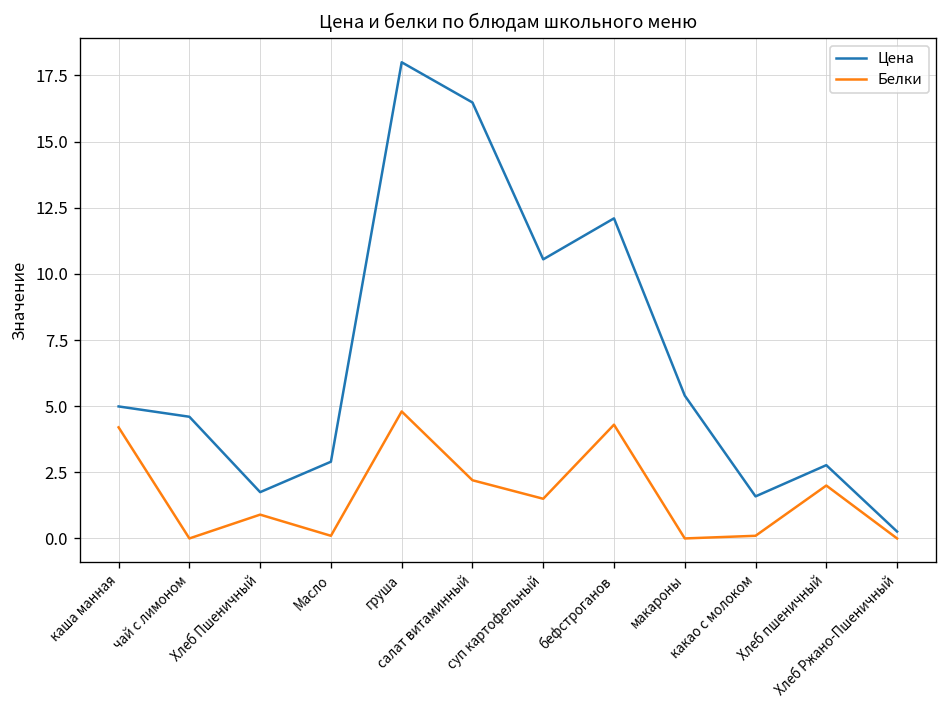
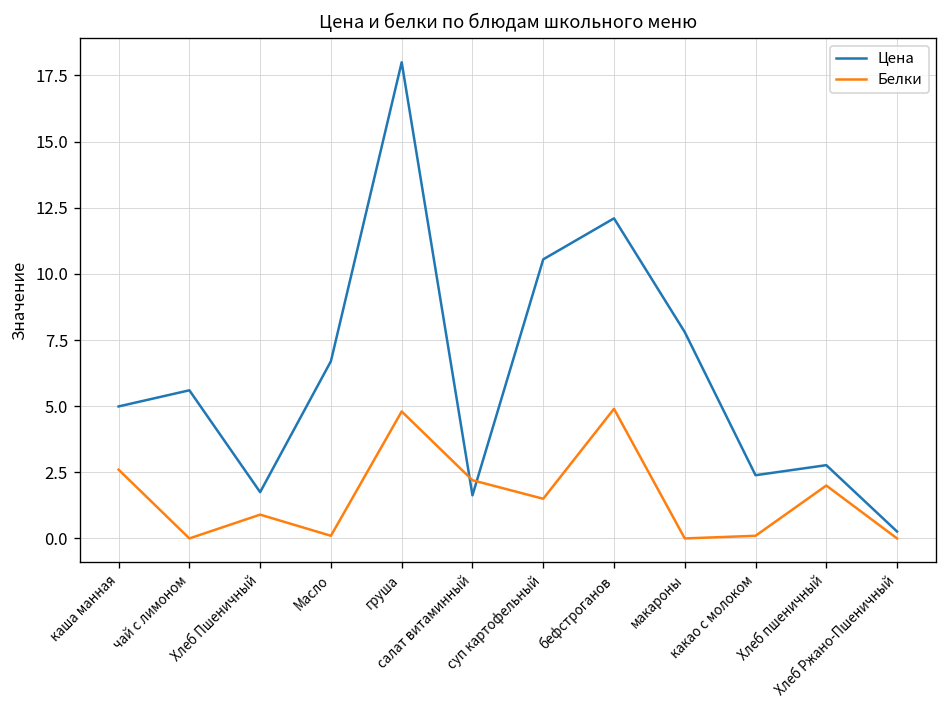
  {
    "Цена": {
      "каша манная": 5.0,
-     "чай с лимоном": 4.6,
+     "чай с лимоном": 5.6,
      "Хлеб Пшеничный": 1.8,
-     "Масло": 2.9,
+     "Масло": 6.7,
      "груша": 18.0,
-     "салат витаминный": 16.5,
+     "салат витаминный": 1.6,
      "суп картофельный": 10.6,
      "бефстроганов": 12.1,
-     "макароны": 5.4,
-     "какао с молоком": 1.6,
+     "макароны": 7.8,
+     "какао с молоком": 2.4,
      "Хлеб пшеничный": 2.8,
      "Хлеб Ржано-Пшеничный": 0.3
    },
    "Белки": {
-     "каша манная": 4.2,
+     "каша манная": 2.6,
      "чай с лимоном": 0.0,
      "Хлеб Пшеничный": 0.9,
      "Масло": 0.1,
      "груша": 4.8,
      "салат витаминный": 2.2,
      "суп картофельный": 1.5,
-     "бефстроганов": 4.3,
+     "бефстроганов": 4.9,
      "макароны": 0.0,
      "какао с молоком": 0.1,
      "Хлеб пшеничный": 2.0,
      "Хлеб Ржано-Пшеничный": 0.0
    }
  }
